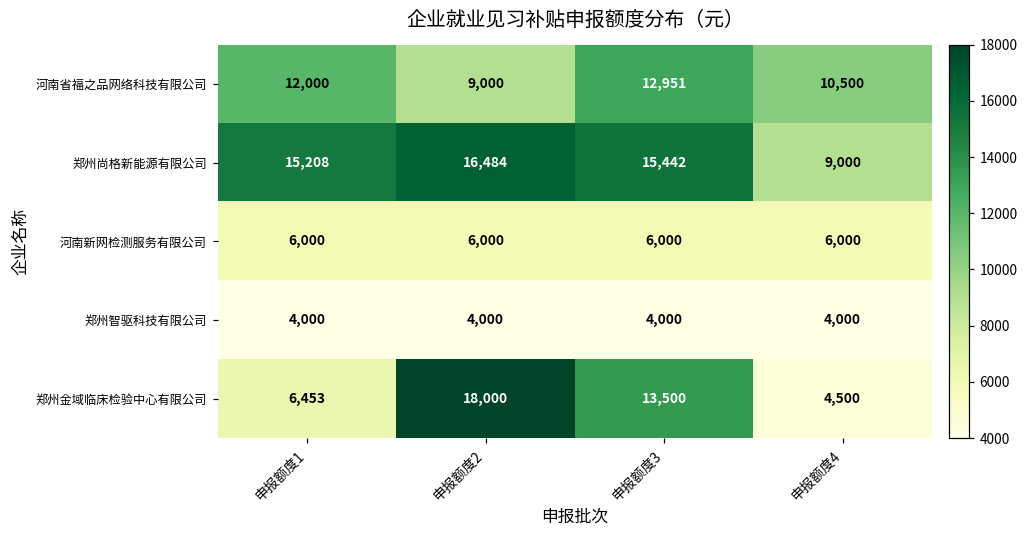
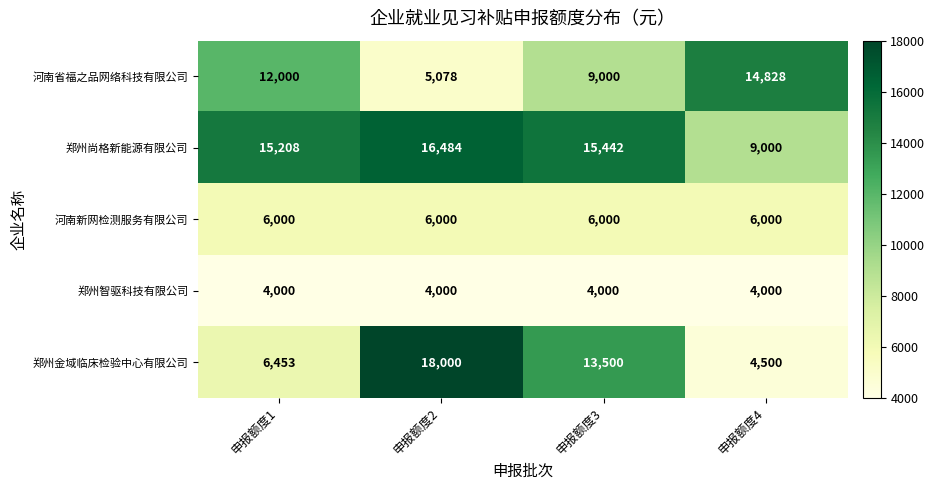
  {
    "河南省福之品网络科技有限公司": {
      "申报额度1": "12,000",
-     "申报额度2": "9,000",
-     "申报额度3": "12,951",
-     "申报额度4": "10,500"
+     "申报额度2": "5,078",
+     "申报额度3": "9,000",
+     "申报额度4": "14,828"
    },
    "郑州尚格新能源有限公司": {
      "申报额度1": "15,208",
      "申报额度2": "16,484",
      "申报额度3": "15,442",
      "申报额度4": "9,000"
    },
    "河南新网检测服务有限公司": {
      "申报额度1": "6,000",
      "申报额度2": "6,000",
      "申报额度3": "6,000",
      "申报额度4": "6,000"
    },
    "郑州智驱科技有限公司": {
      "申报额度1": "4,000",
      "申报额度2": "4,000",
      "申报额度3": "4,000",
      "申报额度4": "4,000"
    },
    "郑州金域临床检验中心有限公司": {
      "申报额度1": "6,453",
      "申报额度2": "18,000",
      "申报额度3": "13,500",
      "申报额度4": "4,500"
    }
  }
